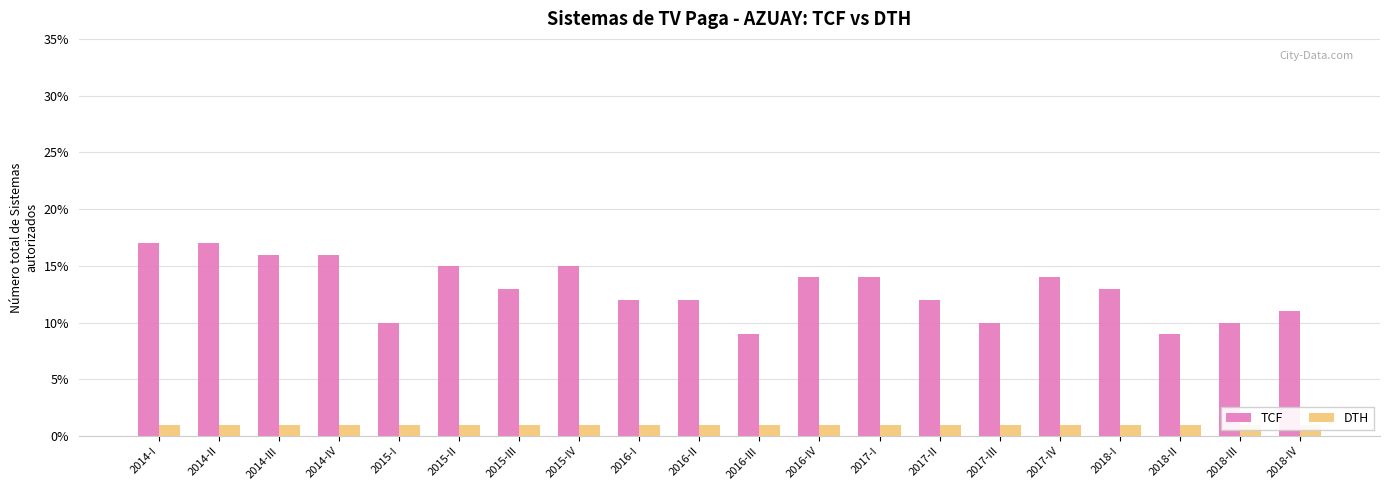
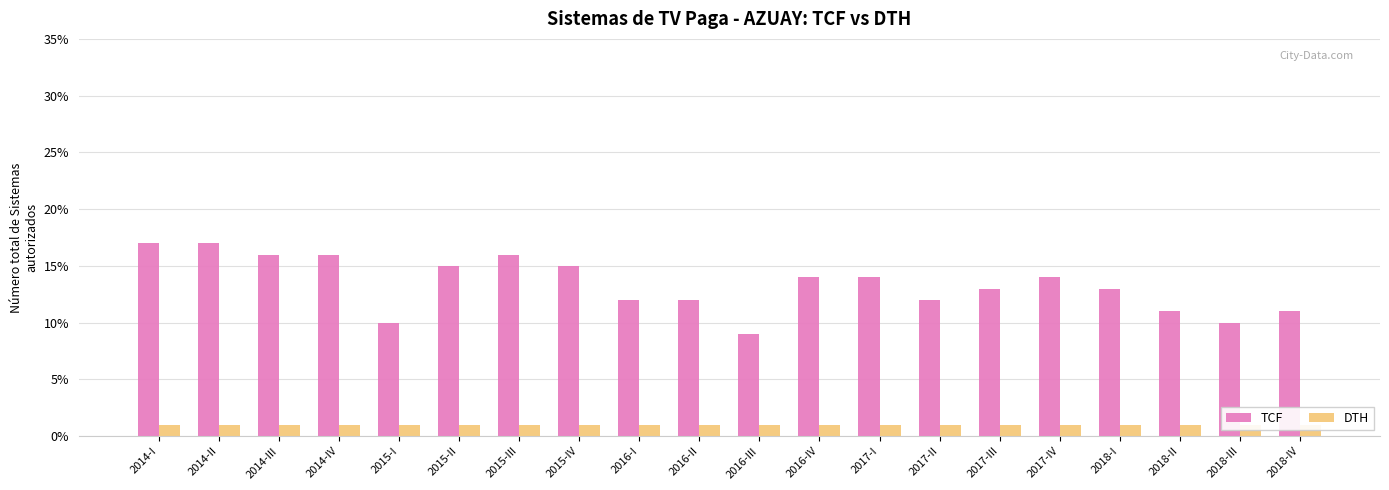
  {
    "TCF": {
      "2014-I": "17%",
      "2014-II": "17%",
      "2014-III": "16%",
      "2014-IV": "16%",
      "2015-I": "10%",
      "2015-II": "15%",
-     "2015-III": "13%",
+     "2015-III": "16%",
      "2015-IV": "15%",
      "2016-I": "12%",
      "2016-II": "12%",
      "2016-III": "9%",
      "2016-IV": "14%",
      "2017-I": "14%",
      "2017-II": "12%",
-     "2017-III": "10%",
+     "2017-III": "13%",
      "2017-IV": "14%",
      "2018-I": "13%",
-     "2018-II": "9%",
+     "2018-II": "11%",
      "2018-III": "10%",
      "2018-IV": "11%"
    },
    "DTH": {
      "2014-I": "1%",
      "2014-II": "1%",
      "2014-III": "1%",
      "2014-IV": "1%",
      "2015-I": "1%",
      "2015-II": "1%",
      "2015-III": "1%",
      "2015-IV": "1%",
      "2016-I": "1%",
      "2016-II": "1%",
      "2016-III": "1%",
      "2016-IV": "1%",
      "2017-I": "1%",
      "2017-II": "1%",
      "2017-III": "1%",
      "2017-IV": "1%",
      "2018-I": "1%",
      "2018-II": "1%"
    }
  }
